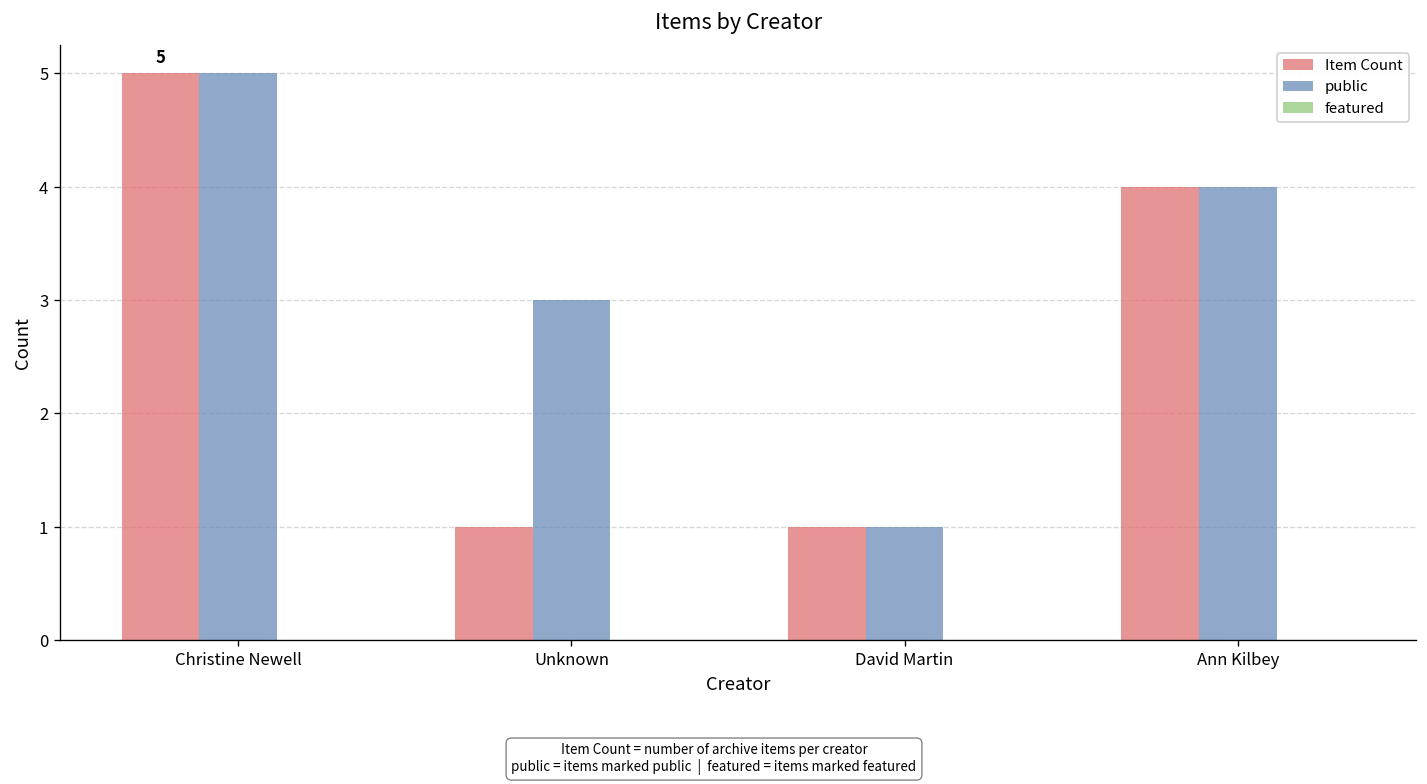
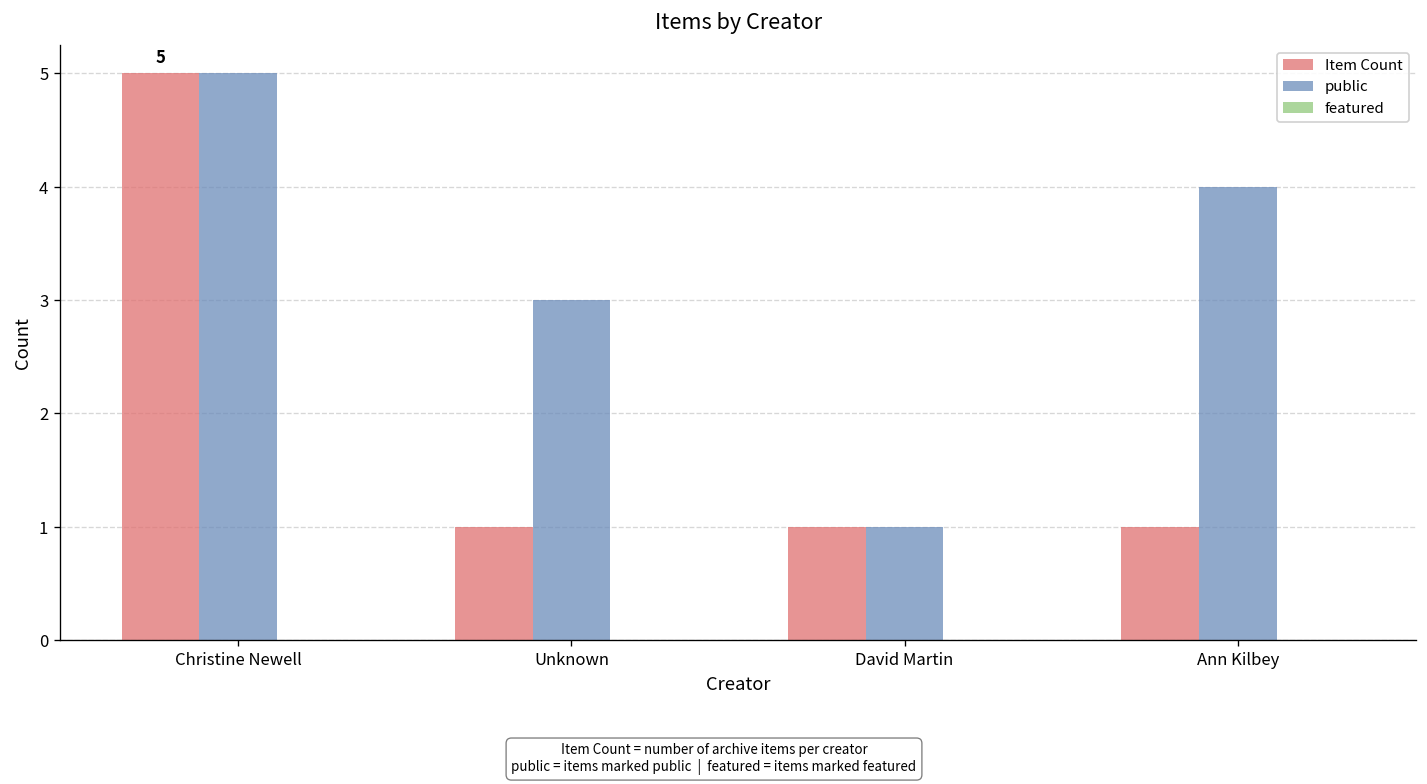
  {
    "Item Count": {
      "Unknown": 1,
      "David Martin": 1,
-     "Ann Kilbey": 4
+     "Ann Kilbey": 1
    },
    "public": {
      "Christine Newell": 5,
      "Unknown": 3,
      "David Martin": 1,
      "Ann Kilbey": 4
    },
    "featured": {
      "Christine Newell": 0,
      "Unknown": 0,
      "David Martin": 0,
      "Ann Kilbey": 0
    }
  }
